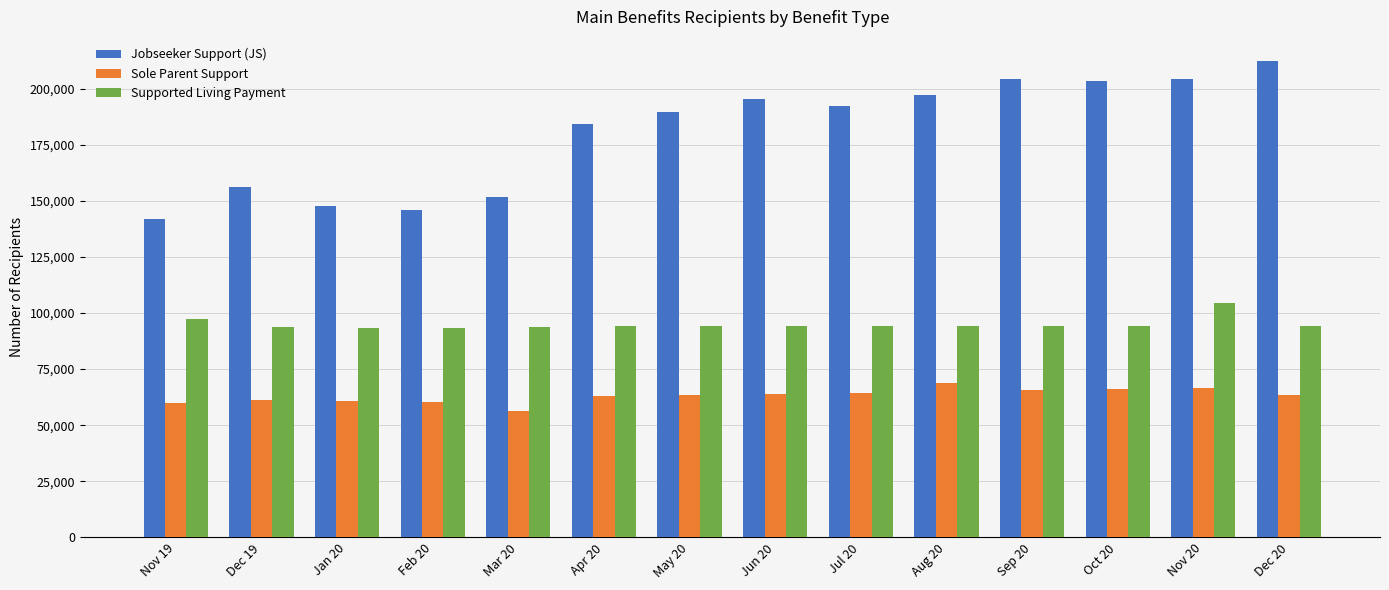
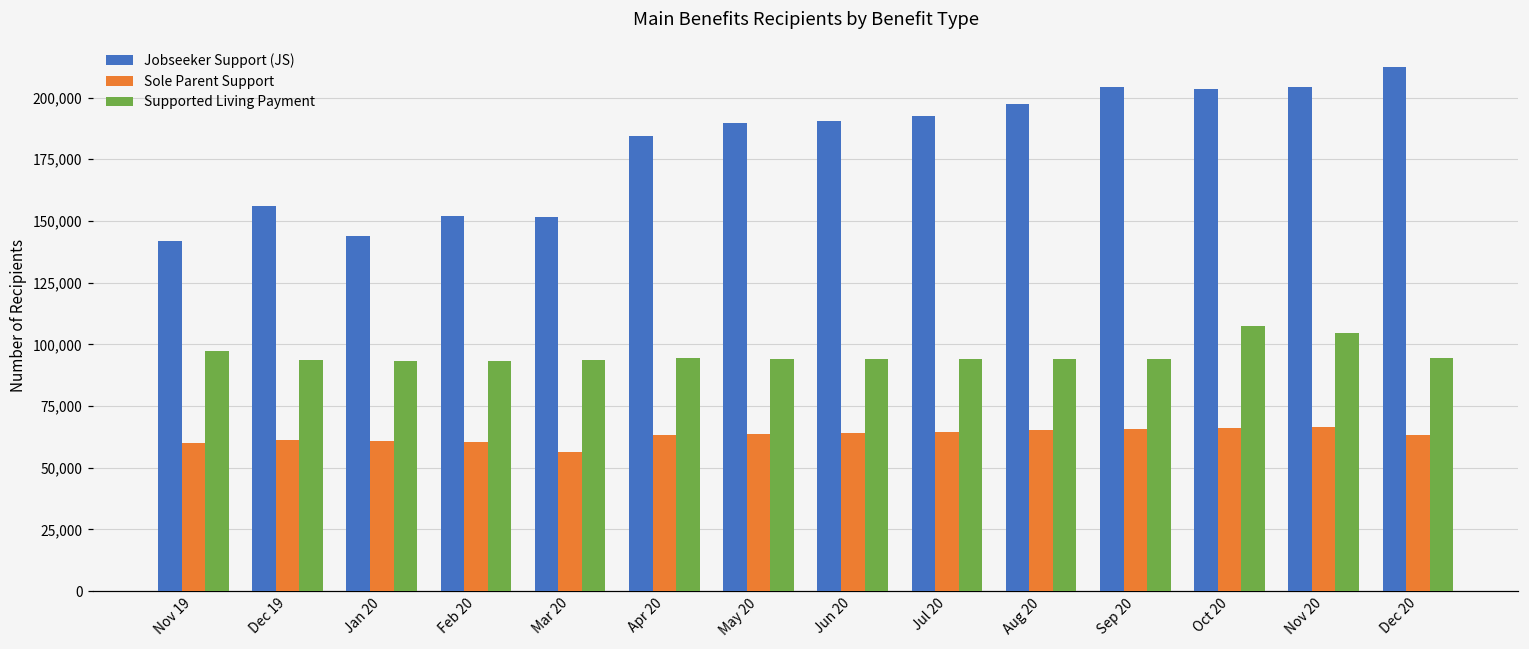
  {
    "Jobseeker Support (JS)": {
      "Nov 19": "142,000",
      "Dec 19": "156,000",
-     "Jan 20": "148,000",
-     "Feb 20": "146,000",
+     "Jan 20": "144,000",
+     "Feb 20": "152,000",
      "Mar 20": "152,000",
      "Apr 20": "184,000",
      "May 20": "190,000",
-     "Jun 20": "195,000",
+     "Jun 20": "190,000",
      "Jul 20": "192,000",
      "Aug 20": "197,000",
      "Sep 20": "204,000",
      "Oct 20": "203,000",
      "Nov 20": "204,000",
      "Dec 20": "212,000"
    },
    "Sole Parent Support": {
      "Nov 19": "60,000",
      "Dec 19": "61,000",
      "Jan 20": "61,000",
      "Feb 20": "60,000",
      "Mar 20": "56,000",
      "Apr 20": "63,000",
      "May 20": "64,000",
      "Jun 20": "64,000",
      "Jul 20": "64,000",
-     "Aug 20": "69,000",
+     "Aug 20": "65,000",
      "Sep 20": "66,000",
      "Oct 20": "66,000",
      "Nov 20": "66,000",
      "Dec 20": "63,000"
    },
    "Supported Living Payment": {
      "Nov 19": "97,000",
      "Dec 19": "94,000",
      "Jan 20": "93,000",
      "Feb 20": "93,000",
      "Mar 20": "94,000",
      "Apr 20": "94,000",
      "May 20": "94,000",
      "Jun 20": "94,000",
      "Jul 20": "94,000",
      "Aug 20": "94,000",
      "Sep 20": "94,000",
-     "Oct 20": "94,000",
+     "Oct 20": "107,000",
      "Nov 20": "105,000",
      "Dec 20": "94,000"
    }
  }
